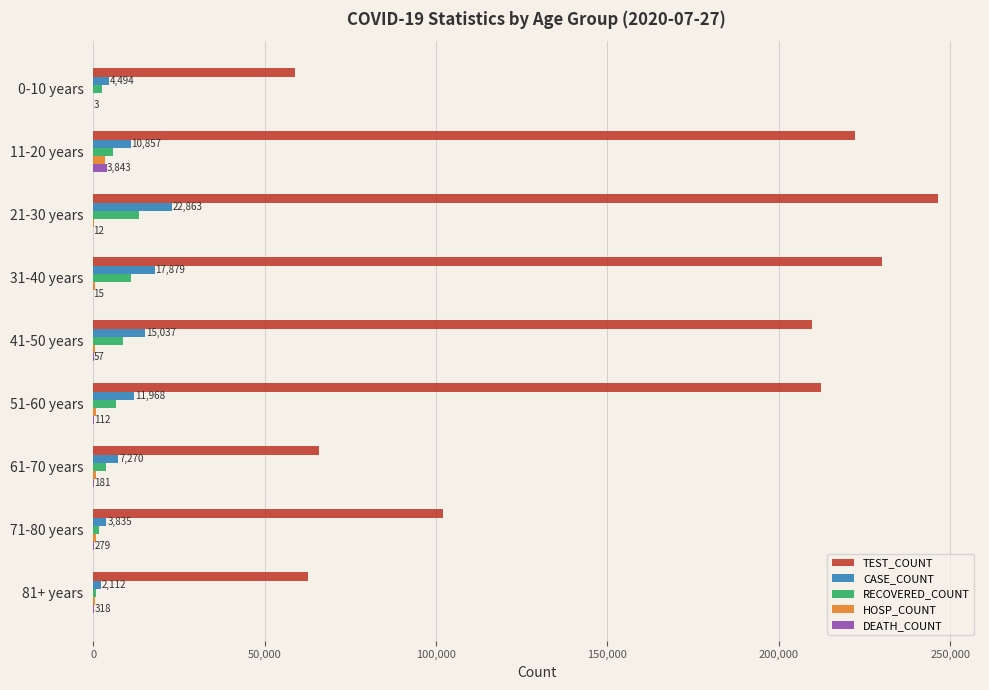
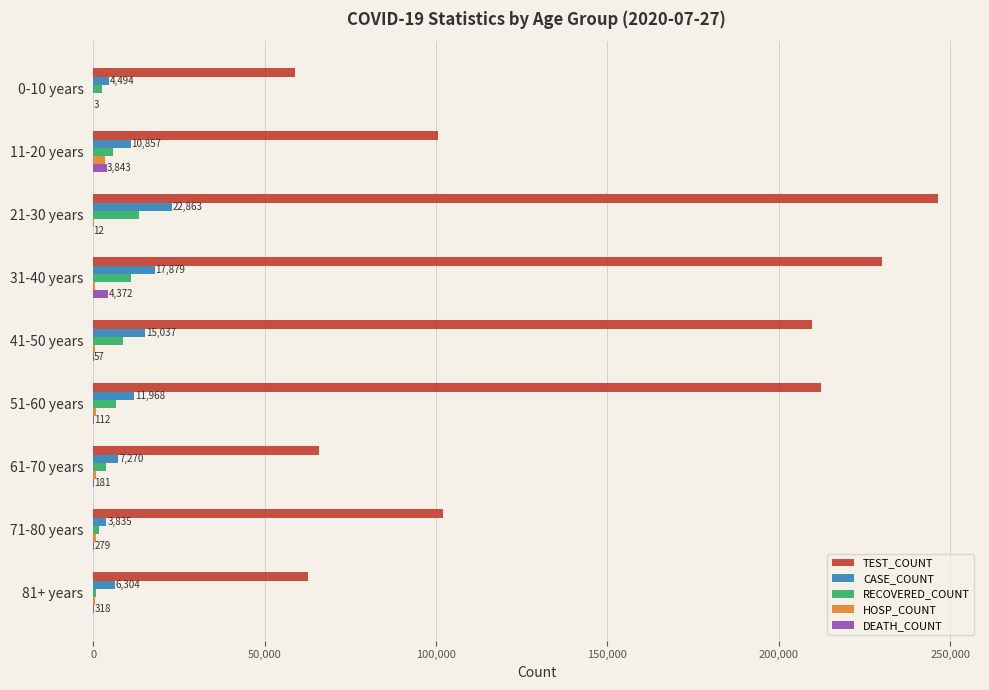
  {
    "TEST_COUNT": {
      "0-10 years": "59,000",
-     "11-20 years": "222,000",
+     "11-20 years": "100,000",
      "21-30 years": "246,000",
      "31-40 years": "230,000",
      "41-50 years": "210,000",
      "51-60 years": "212,000",
      "61-70 years": "66,000",
      "71-80 years": "102,000",
      "81+ years": "63,000"
    },
    "CASE_COUNT": {
      "0-10 years": "4,494",
      "11-20 years": "10,857",
      "21-30 years": "22,863",
      "31-40 years": "17,879",
      "41-50 years": "15,037",
      "51-60 years": "11,968",
      "61-70 years": "7,270",
      "71-80 years": "3,835",
-     "81+ years": "2,112"
+     "81+ years": "6,304"
    },
    "RECOVERED_COUNT": {
      "0-10 years": "3,000",
      "11-20 years": "6,000",
      "21-30 years": "13,000",
      "31-40 years": "11,000",
      "41-50 years": "9,000",
      "51-60 years": "7,000",
      "61-70 years": "4,000",
      "71-80 years": "2,000",
      "81+ years": "1,000"
    },
    "HOSP_COUNT": {
      "11-20 years": "3,000",
      "51-60 years": "1,000",
      "61-70 years": "1,000",
      "71-80 years": "1,000"
    },
    "DEATH_COUNT": {
      "0-10 years": "3",
      "11-20 years": "3,843",
      "21-30 years": "12",
-     "31-40 years": "15",
+     "31-40 years": "4,372",
      "41-50 years": "57",
      "51-60 years": "112",
      "61-70 years": "181",
      "71-80 years": "279",
      "81+ years": "318"
    }
  }
